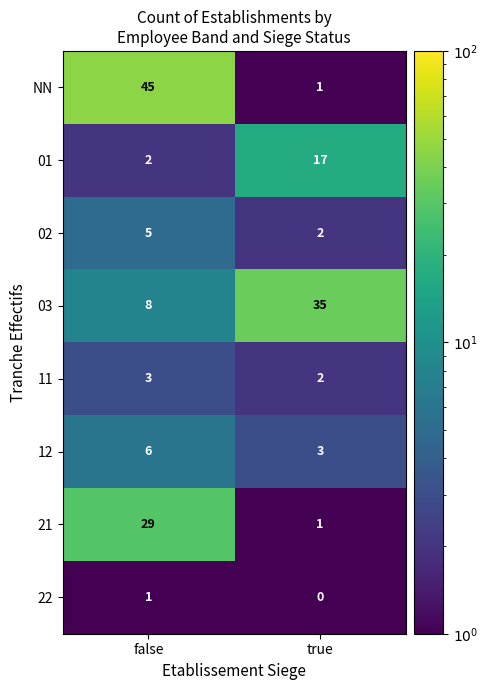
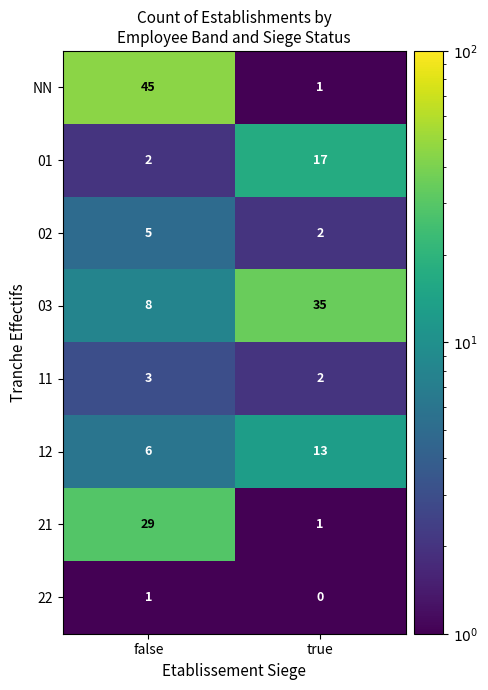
  {
    "NN": {
      "false": 45,
      "true": 1
    },
    "01": {
      "false": 2,
      "true": 17
    },
    "02": {
      "false": 5,
      "true": 2
    },
    "03": {
      "false": 8,
      "true": 35
    },
    "11": {
      "false": 3,
      "true": 2
    },
    "12": {
      "false": 6,
-     "true": 3
+     "true": 13
    },
    "21": {
      "false": 29,
      "true": 1
    },
    "22": {
      "false": 1,
      "true": 0
    }
  }
